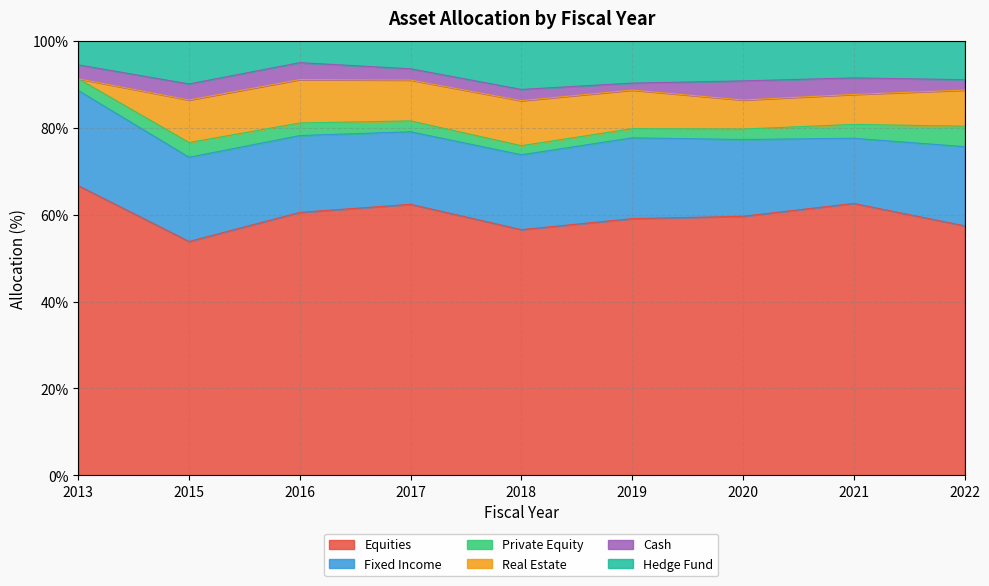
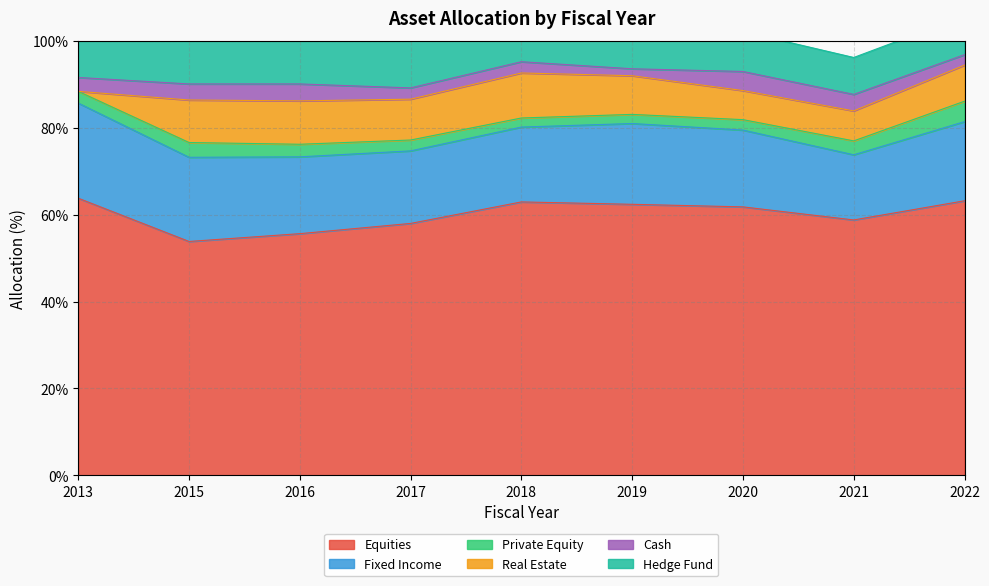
  {
    "Equities": {
-     "2013": "67%",
+     "2013": "64%",
      "2015": "54%",
-     "2016": "61%",
-     "2017": "62%",
-     "2018": "57%",
-     "2019": "59%",
-     "2020": "60%",
-     "2021": "63%",
-     "2022": "57%"
+     "2016": "56%",
+     "2017": "58%",
+     "2018": "63%",
+     "2019": "62%",
+     "2020": "62%",
+     "2021": "59%",
+     "2022": "63%"
    },
    "Fixed Income": {
      "2013": "22%",
      "2015": "19%",
      "2016": "18%",
      "2017": "17%",
      "2018": "17%",
      "2019": "19%",
      "2020": "18%",
      "2021": "15%",
      "2022": "18%"
    },
    "Real Estate": {
      "2015": "10%",
      "2016": "10%",
      "2017": "9%",
      "2018": "10%",
      "2019": "9%",
      "2020": "7%",
      "2021": "7%",
      "2022": "8%"
    },
    "Cash": {
      "2013": "3%",
      "2015": "4%",
      "2016": "4%",
      "2017": "3%",
      "2018": "3%",
      "2019": "2%",
      "2020": "4%",
      "2021": "4%",
      "2022": "2%"
    }
  }
